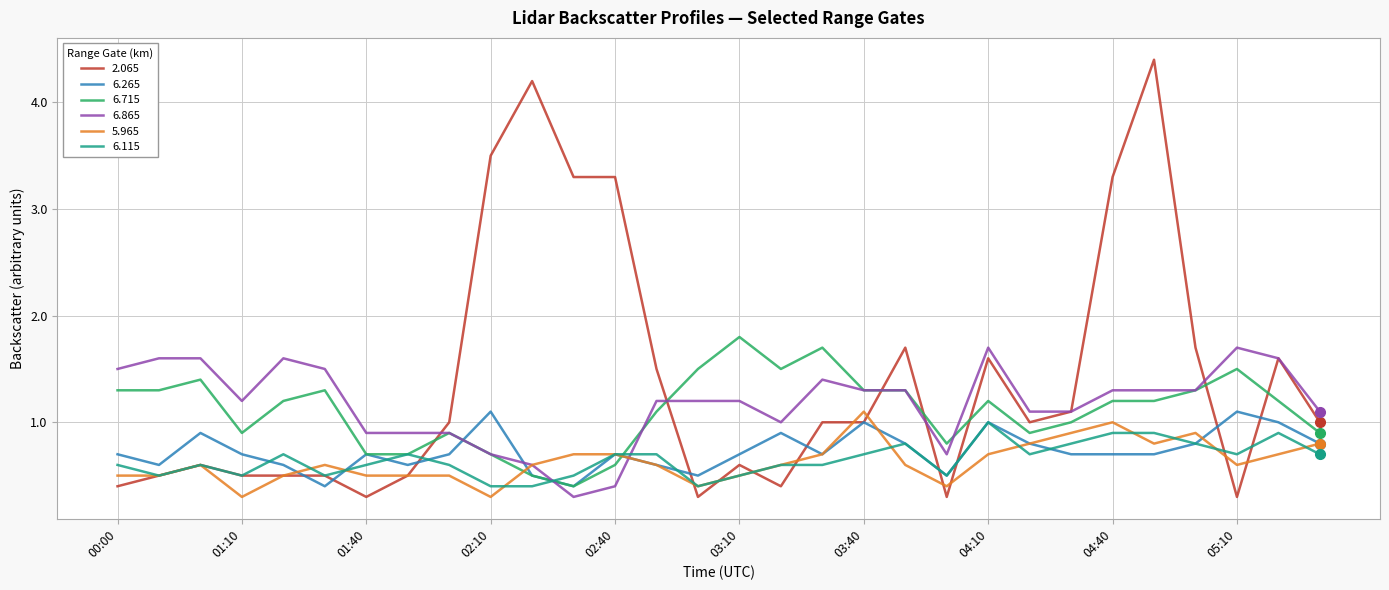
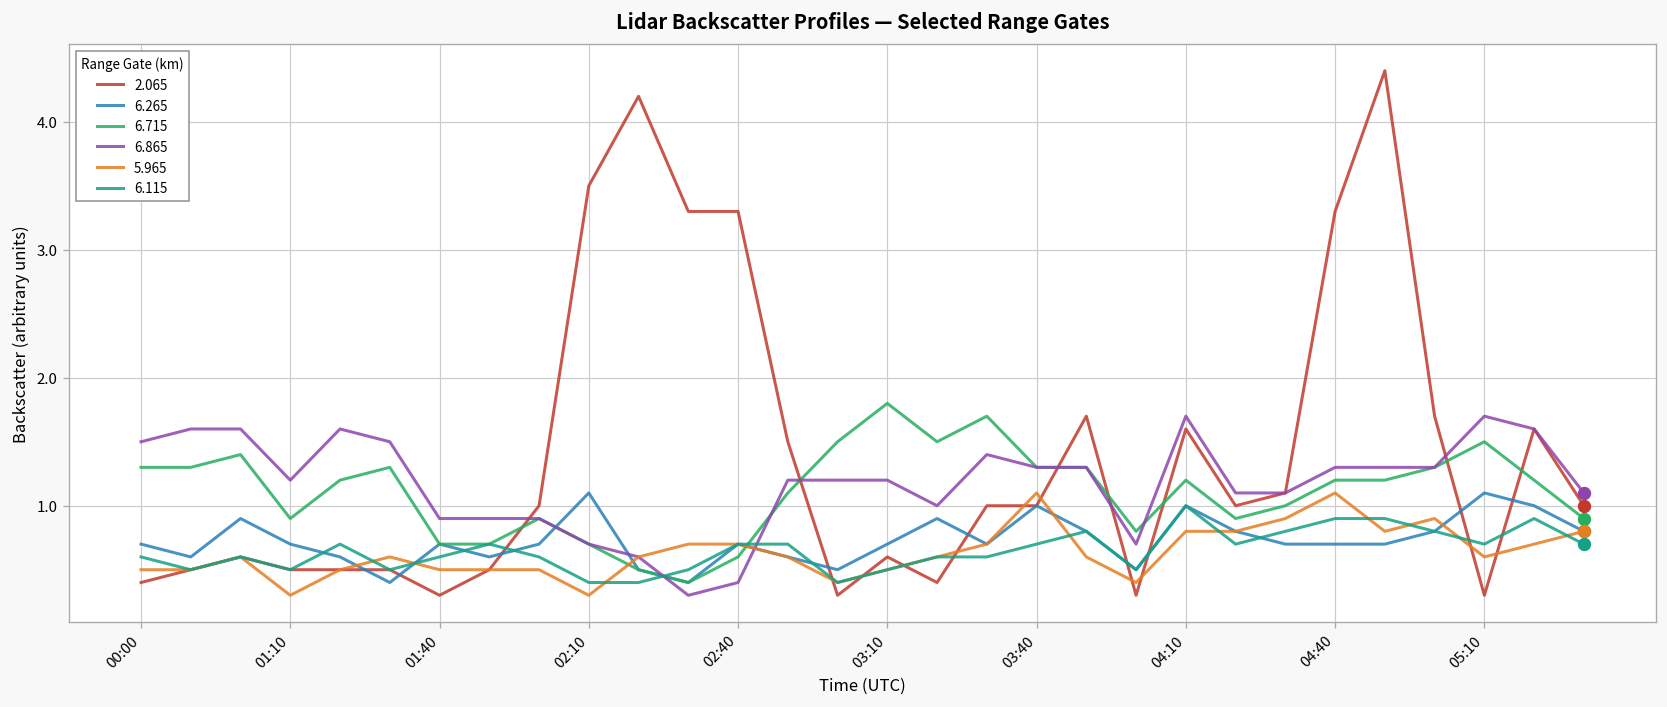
  {
    "5.965": {
      "00:00": 0.5,
      "01:10": 0.3,
      "01:40": 0.5,
      "02:10": 0.3,
      "03:40": 1.1,
-     "04:10": 0.7,
-     "04:40": 1.0,
+     "04:10": 0.8,
+     "04:40": 1.1,
      "05:10": 0.6
    }
  }
